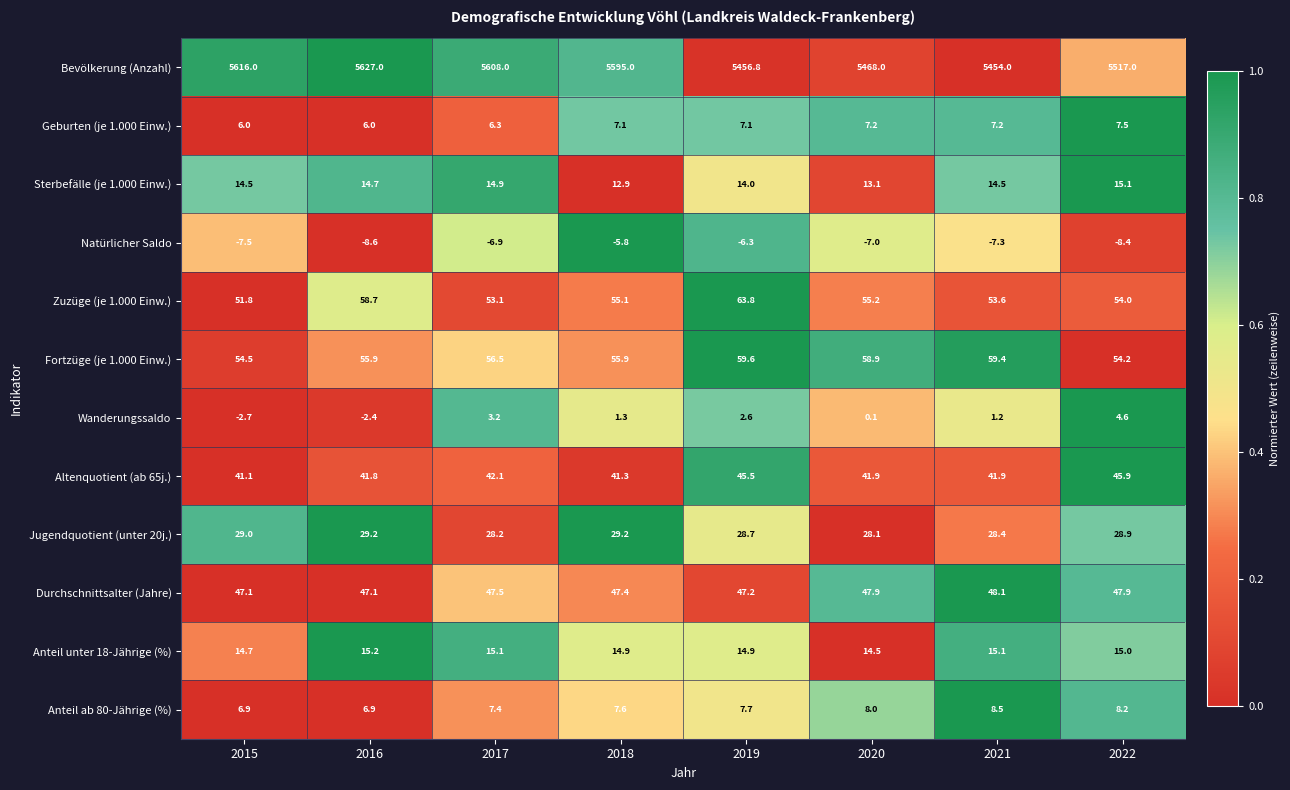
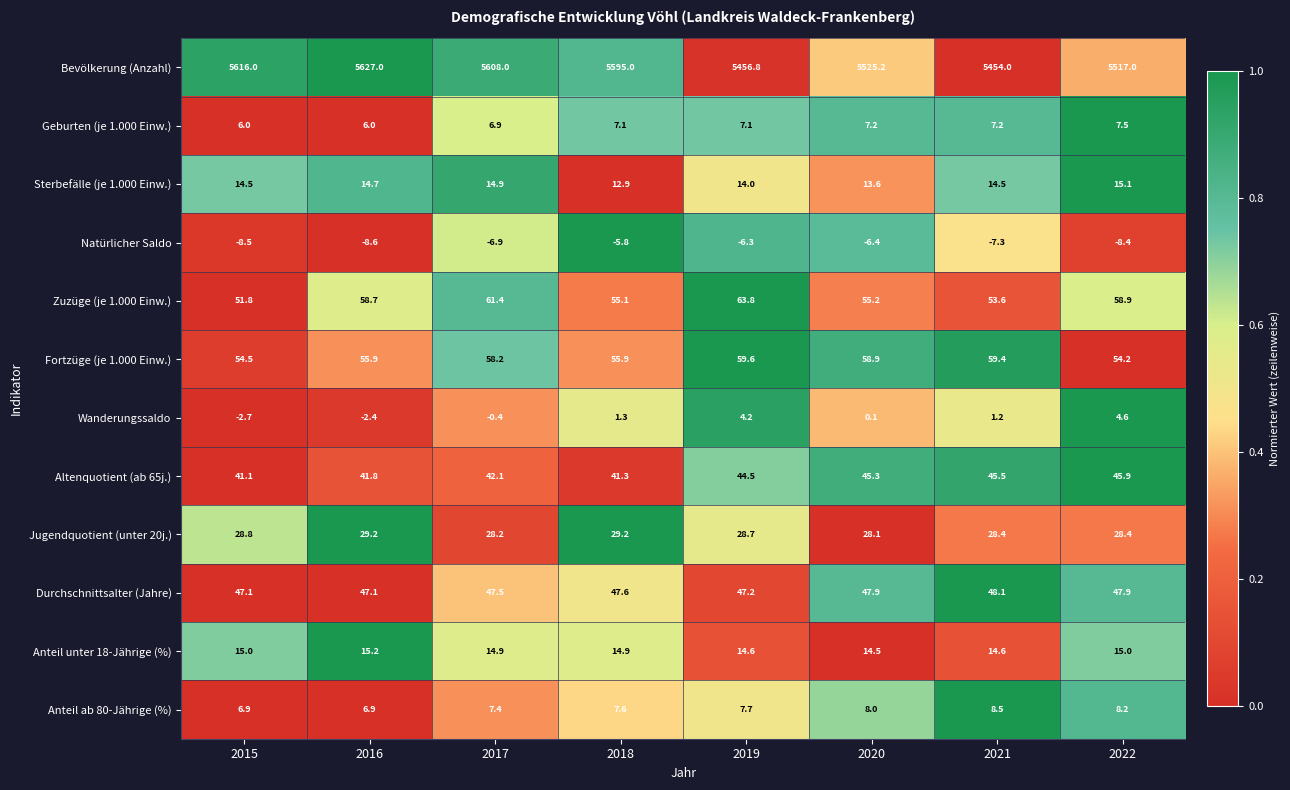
  {
    "Bevölkerung (Anzahl)": {
      "2015": 5616.0,
      "2016": 5627.0,
      "2017": 5608.0,
      "2018": 5595.0,
      "2019": 5456.8,
-     "2020": 5468.0,
+     "2020": 5525.2,
      "2021": 5454.0,
      "2022": 5517.0
    },
    "Geburten (je 1.000 Einw.)": {
      "2015": 6.0,
      "2016": 6.0,
-     "2017": 6.3,
+     "2017": 6.9,
      "2018": 7.1,
      "2019": 7.1,
      "2020": 7.2,
      "2021": 7.2,
      "2022": 7.5
    },
    "Sterbefälle (je 1.000 Einw.)": {
      "2015": 14.5,
      "2016": 14.7,
      "2017": 14.9,
      "2018": 12.9,
      "2019": 14.0,
-     "2020": 13.1,
+     "2020": 13.6,
      "2021": 14.5,
      "2022": 15.1
    },
    "Natürlicher Saldo": {
-     "2015": -7.5,
+     "2015": -8.5,
      "2016": -8.6,
      "2017": -6.9,
      "2018": -5.8,
      "2019": -6.3,
-     "2020": -7.0,
+     "2020": -6.4,
      "2021": -7.3,
      "2022": -8.4
    },
    "Zuzüge (je 1.000 Einw.)": {
      "2015": 51.8,
      "2016": 58.7,
-     "2017": 53.1,
+     "2017": 61.4,
      "2018": 55.1,
      "2019": 63.8,
      "2020": 55.2,
      "2021": 53.6,
-     "2022": 54.0
+     "2022": 58.9
    },
    "Fortzüge (je 1.000 Einw.)": {
      "2015": 54.5,
      "2016": 55.9,
-     "2017": 56.5,
+     "2017": 58.2,
      "2018": 55.9,
      "2019": 59.6,
      "2020": 58.9,
      "2021": 59.4,
      "2022": 54.2
    },
    "Wanderungssaldo": {
      "2015": -2.7,
      "2016": -2.4,
-     "2017": 3.2,
+     "2017": -0.4,
      "2018": 1.3,
-     "2019": 2.6,
+     "2019": 4.2,
      "2020": 0.1,
      "2021": 1.2,
      "2022": 4.6
    },
    "Altenquotient (ab 65j.)": {
      "2015": 41.1,
      "2016": 41.8,
      "2017": 42.1,
      "2018": 41.3,
-     "2019": 45.5,
-     "2020": 41.9,
-     "2021": 41.9,
+     "2019": 44.5,
+     "2020": 45.3,
+     "2021": 45.5,
      "2022": 45.9
    },
    "Jugendquotient (unter 20j.)": {
-     "2015": 29.0,
+     "2015": 28.8,
      "2016": 29.2,
      "2017": 28.2,
      "2018": 29.2,
      "2019": 28.7,
      "2020": 28.1,
      "2021": 28.4,
-     "2022": 28.9
+     "2022": 28.4
    },
    "Durchschnittsalter (Jahre)": {
      "2015": 47.1,
      "2016": 47.1,
      "2017": 47.5,
-     "2018": 47.4,
+     "2018": 47.6,
      "2019": 47.2,
      "2020": 47.9,
      "2021": 48.1,
      "2022": 47.9
    },
    "Anteil unter 18-Jährige (%)": {
-     "2015": 14.7,
+     "2015": 15.0,
      "2016": 15.2,
-     "2017": 15.1,
+     "2017": 14.9,
      "2018": 14.9,
-     "2019": 14.9,
+     "2019": 14.6,
      "2020": 14.5,
-     "2021": 15.1,
+     "2021": 14.6,
      "2022": 15.0
    },
    "Anteil ab 80-Jährige (%)": {
      "2015": 6.9,
      "2016": 6.9,
      "2017": 7.4,
      "2018": 7.6,
      "2019": 7.7,
      "2020": 8.0,
      "2021": 8.5,
      "2022": 8.2
    }
  }
